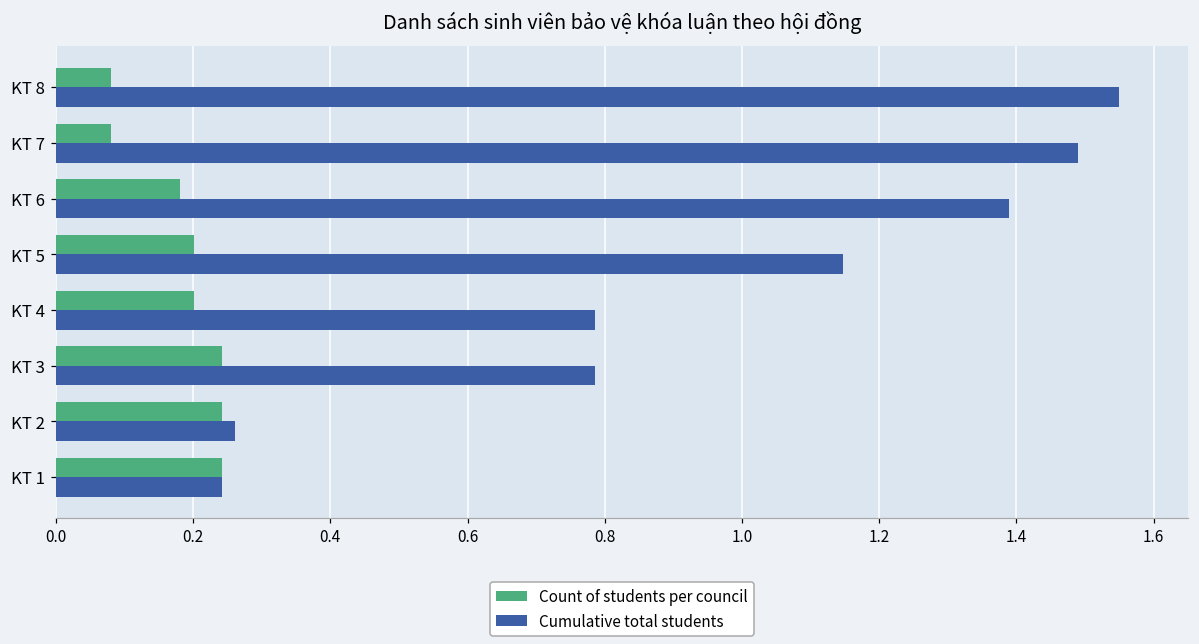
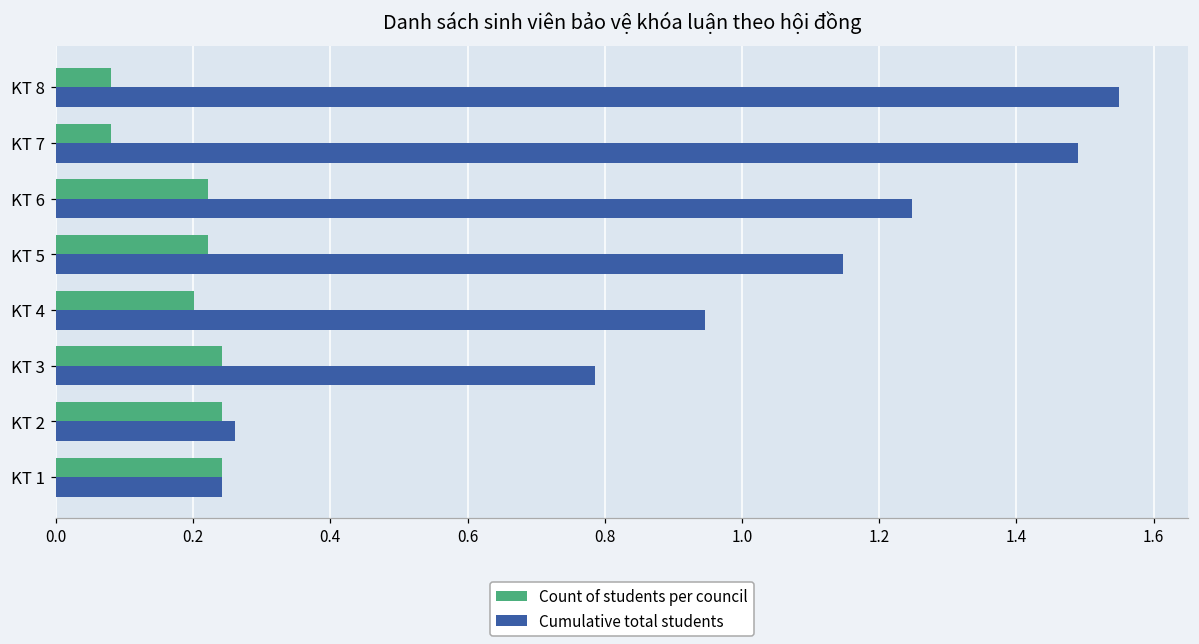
  {
    "Count of students per council": {
      "KT 8": 0.08,
      "KT 7": 0.08,
-     "KT 6": 0.18,
-     "KT 5": 0.20,
+     "KT 6": 0.22,
+     "KT 5": 0.22,
      "KT 4": 0.20,
      "KT 3": 0.24,
      "KT 2": 0.24,
      "KT 1": 0.24
    },
    "Cumulative total students": {
      "KT 8": 1.55,
      "KT 7": 1.49,
-     "KT 6": 1.39,
+     "KT 6": 1.25,
      "KT 5": 1.15,
-     "KT 4": 0.79,
+     "KT 4": 0.95,
      "KT 3": 0.79,
      "KT 2": 0.26,
      "KT 1": 0.24
    }
  }
